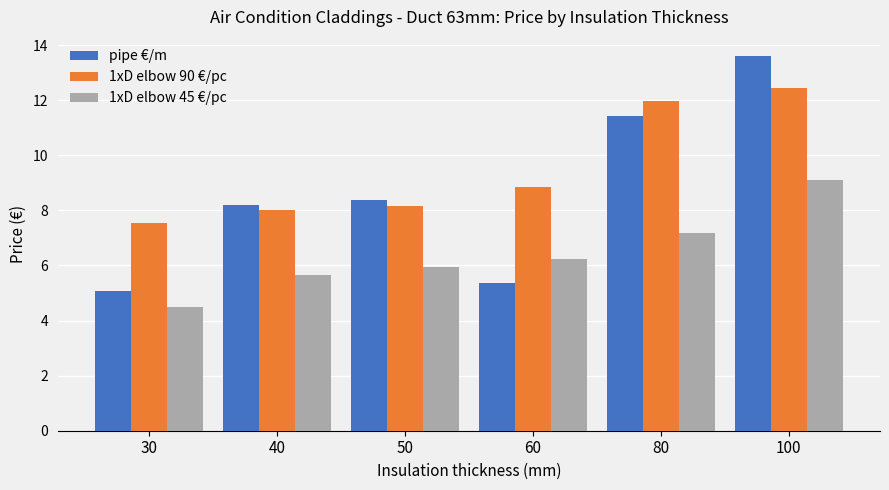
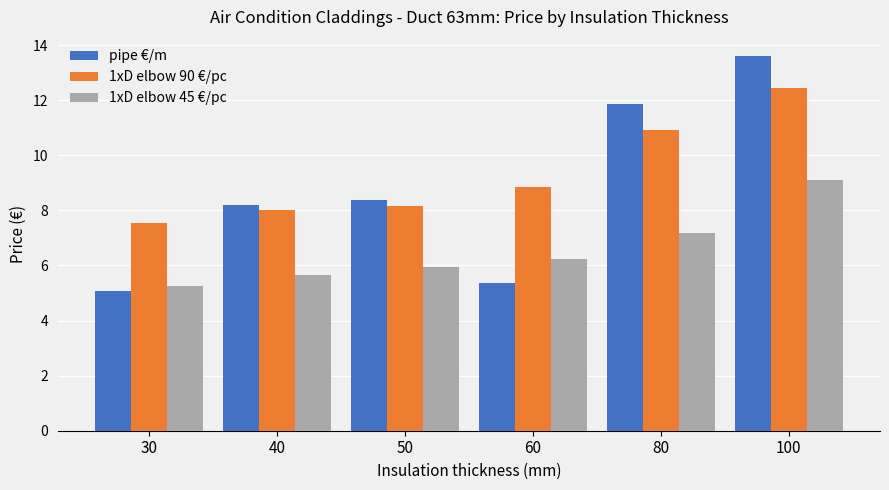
  {
    "pipe €/m": {
      "30": 5.1,
      "40": 8.2,
      "50": 8.4,
      "60": 5.4,
-     "80": 11.4,
+     "80": 11.9,
      "100": 13.6
    },
    "1xD elbow 90 €/pc": {
      "30": 7.5,
      "40": 8.0,
      "50": 8.2,
      "60": 8.9,
-     "80": 12.0,
+     "80": 10.9,
      "100": 12.4
    },
    "1xD elbow 45 €/pc": {
-     "30": 4.5,
+     "30": 5.2,
      "40": 5.7,
      "50": 6.0,
      "60": 6.2,
      "80": 7.2,
      "100": 9.1
    }
  }
